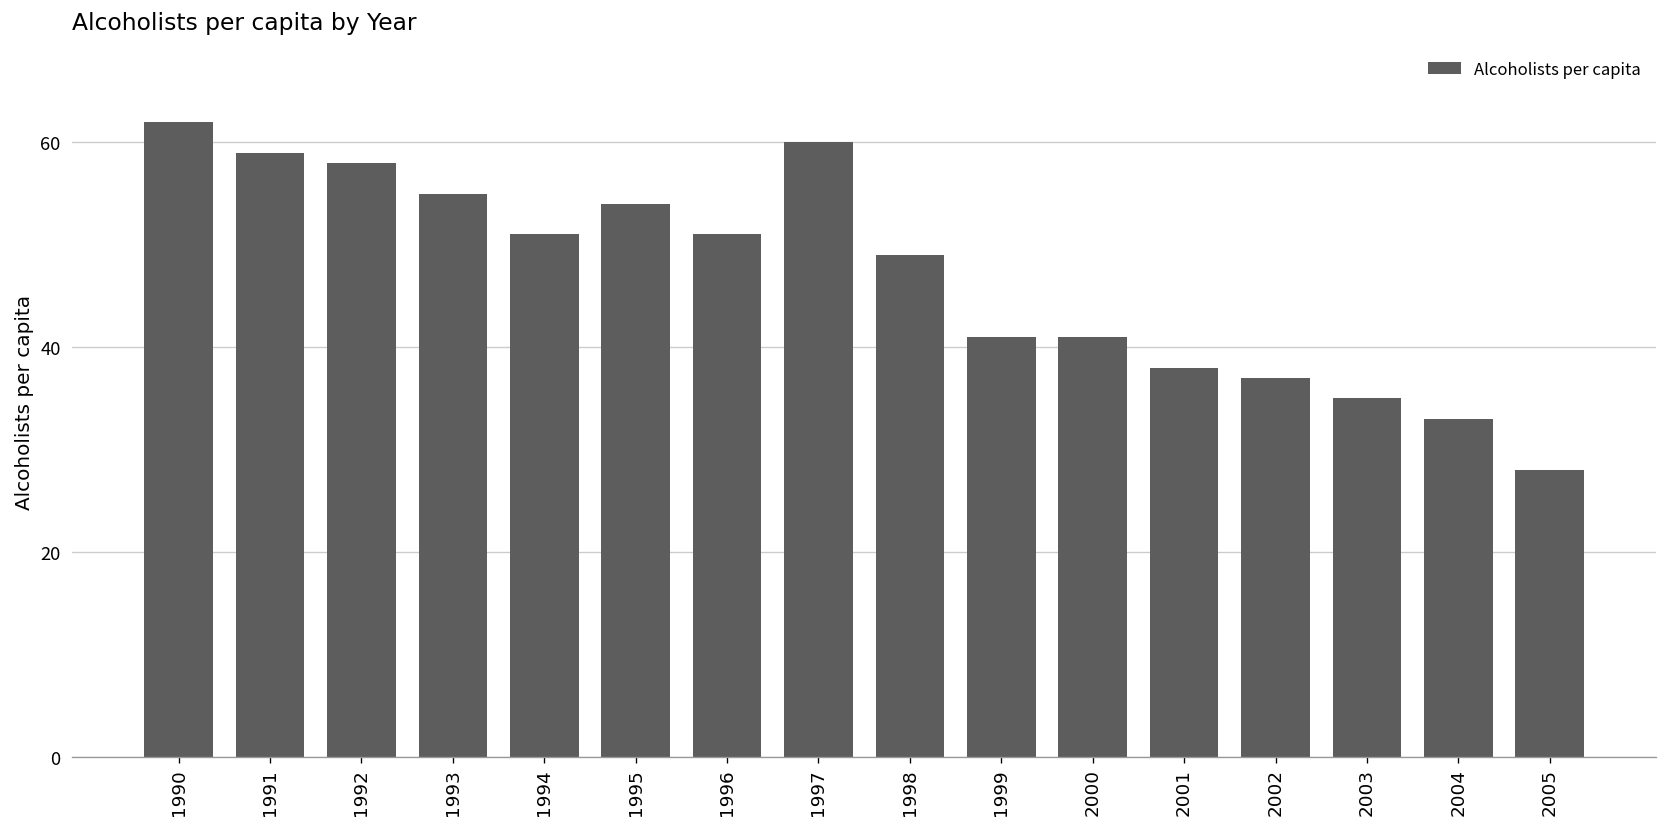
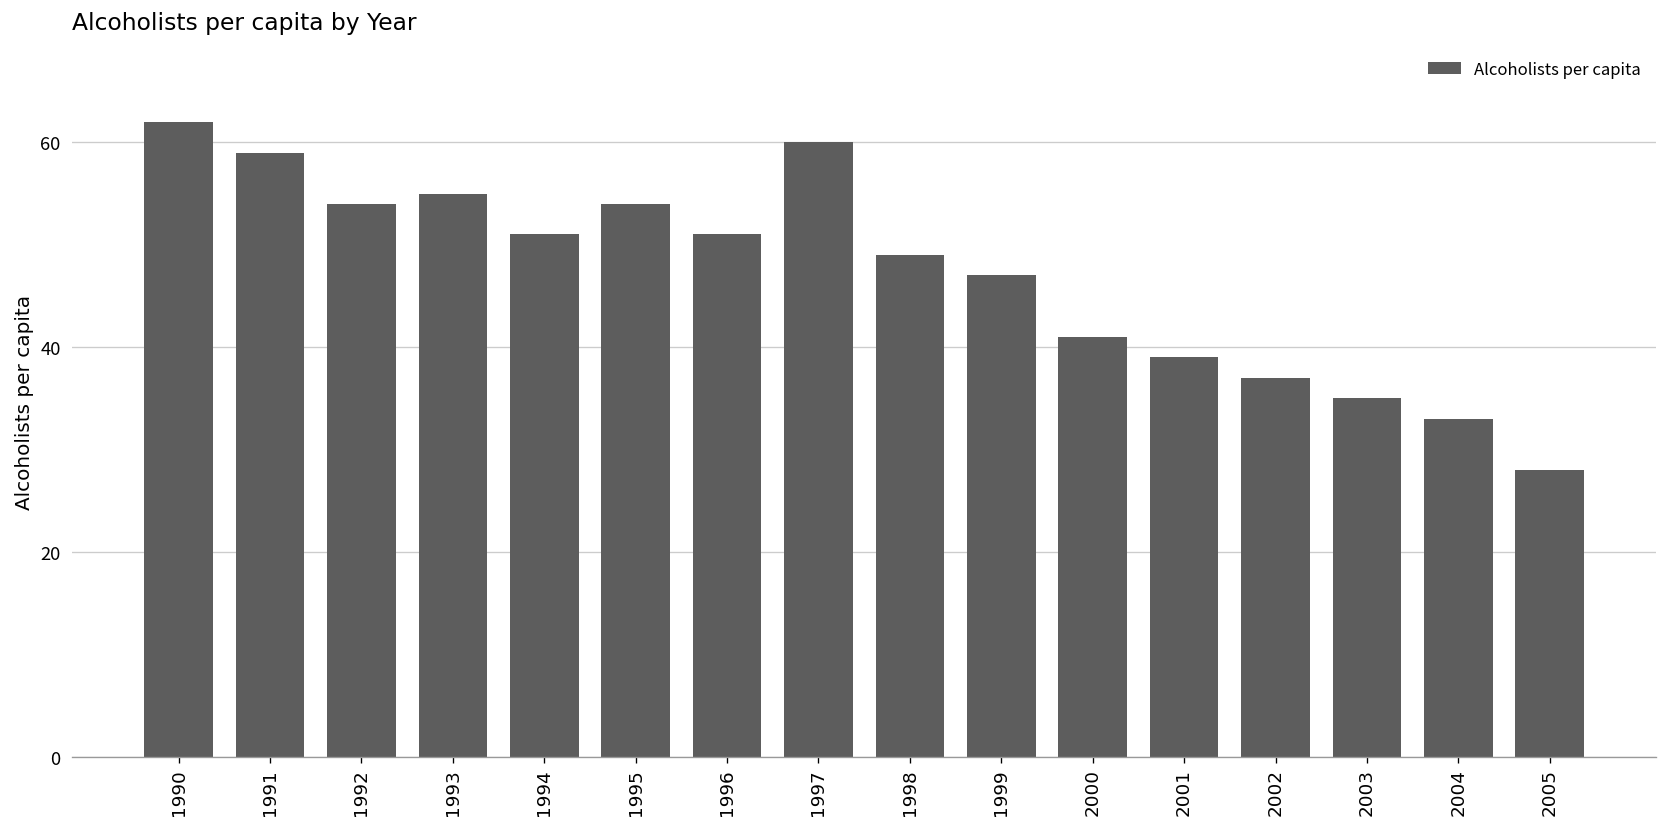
  {
    "1990": 62,
    "1991": 59,
-   "1992": 58,
+   "1992": 54,
    "1993": 55,
    "1994": 51,
    "1995": 54,
    "1996": 51,
    "1997": 60,
    "1998": 49,
-   "1999": 41,
+   "1999": 47,
    "2000": 41,
-   "2001": 38,
+   "2001": 39,
    "2002": 37,
    "2003": 35,
    "2004": 33,
    "2005": 28
  }
